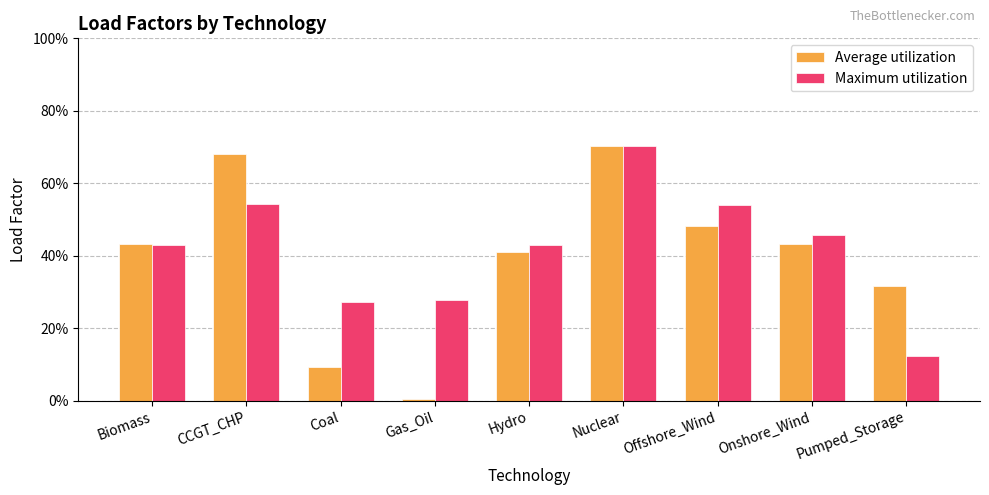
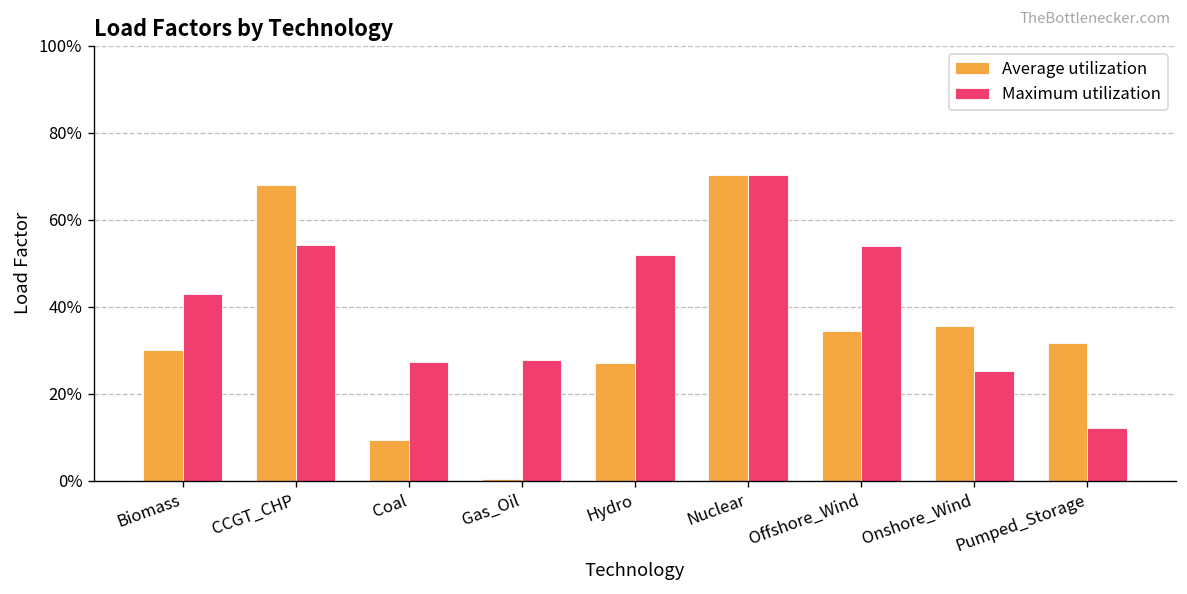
  {
    "Average utilization": {
-     "Biomass": "43%",
+     "Biomass": "30%",
      "CCGT_CHP": "68%",
      "Coal": "9%",
-     "Hydro": "41%",
+     "Hydro": "27%",
      "Nuclear": "70%",
-     "Offshore_Wind": "48%",
-     "Onshore_Wind": "43%",
+     "Offshore_Wind": "34%",
+     "Onshore_Wind": "36%",
      "Pumped_Storage": "32%"
    },
    "Maximum utilization": {
      "Biomass": "43%",
      "CCGT_CHP": "54%",
      "Coal": "27%",
      "Gas_Oil": "28%",
-     "Hydro": "43%",
+     "Hydro": "52%",
      "Nuclear": "70%",
      "Offshore_Wind": "54%",
-     "Onshore_Wind": "46%",
+     "Onshore_Wind": "25%",
      "Pumped_Storage": "12%"
    }
  }
